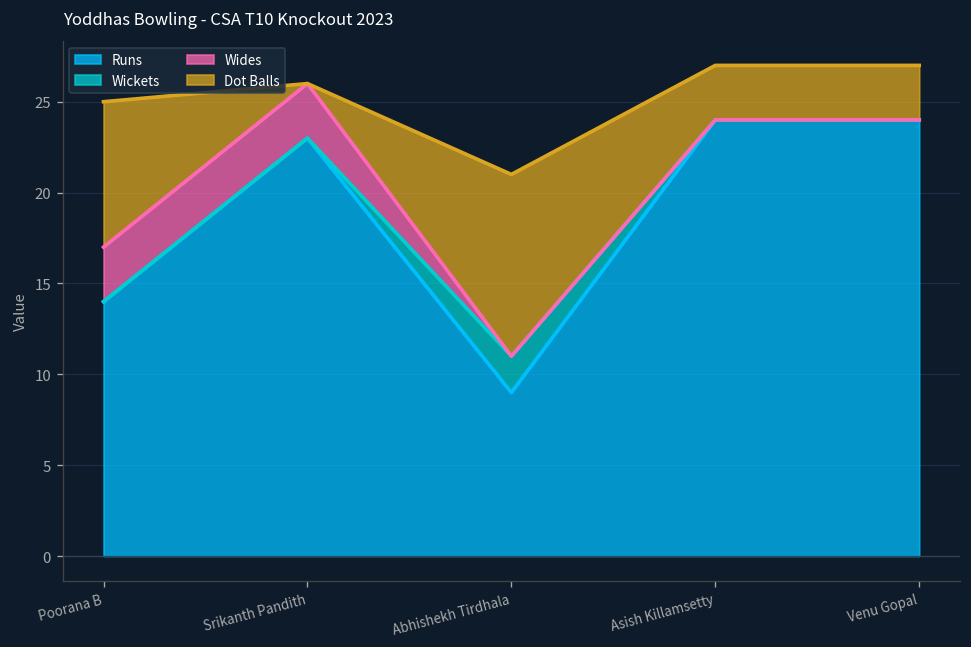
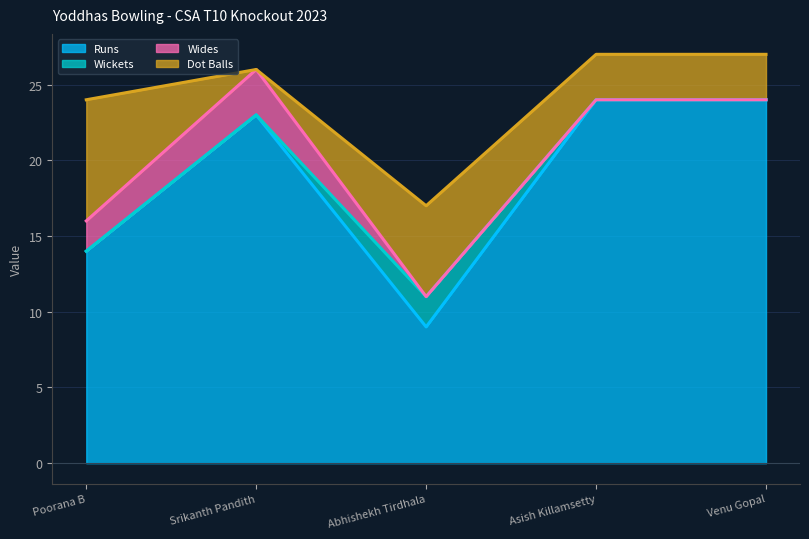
  {
    "Wides": {
-     "Poorana B": 3
+     "Poorana B": 2
    },
    "Dot Balls": {
      "Poorana B": 8,
-     "Abhishekh Tirdhala": 10,
+     "Abhishekh Tirdhala": 6,
      "Asish Killamsetty": 3,
      "Venu Gopal": 3
    }
  }
